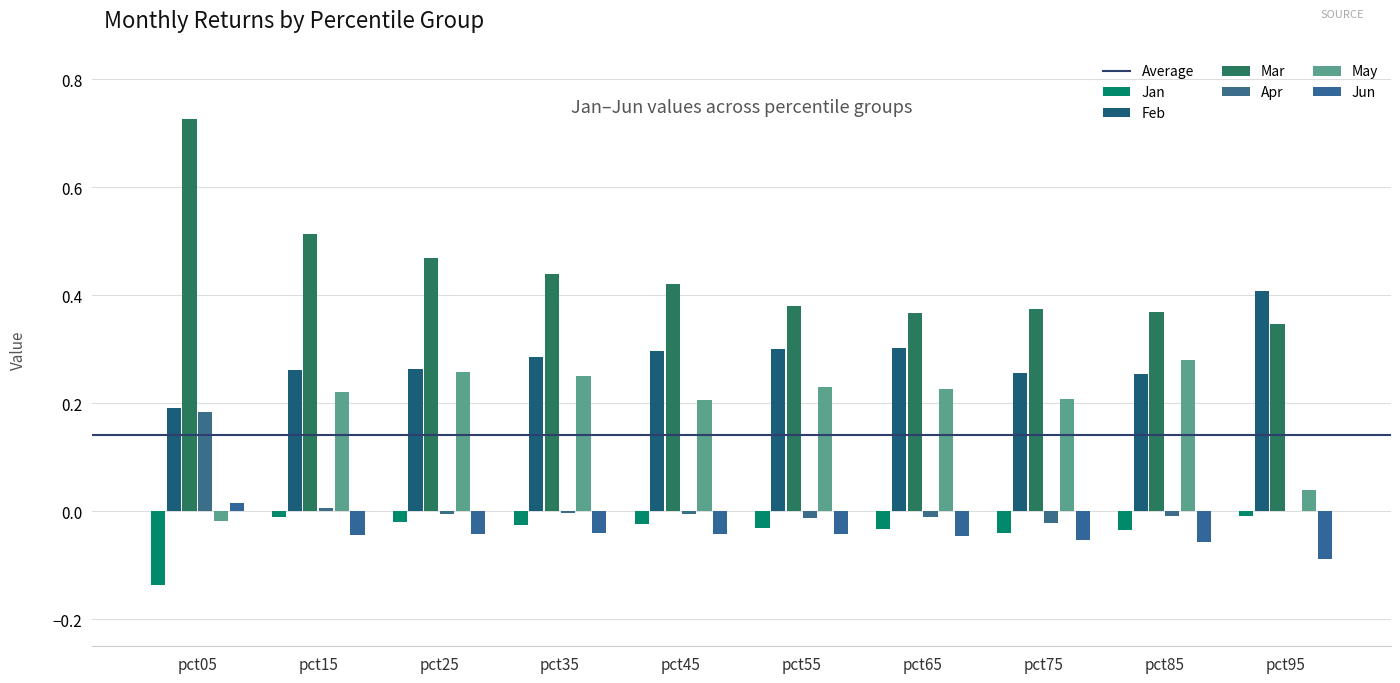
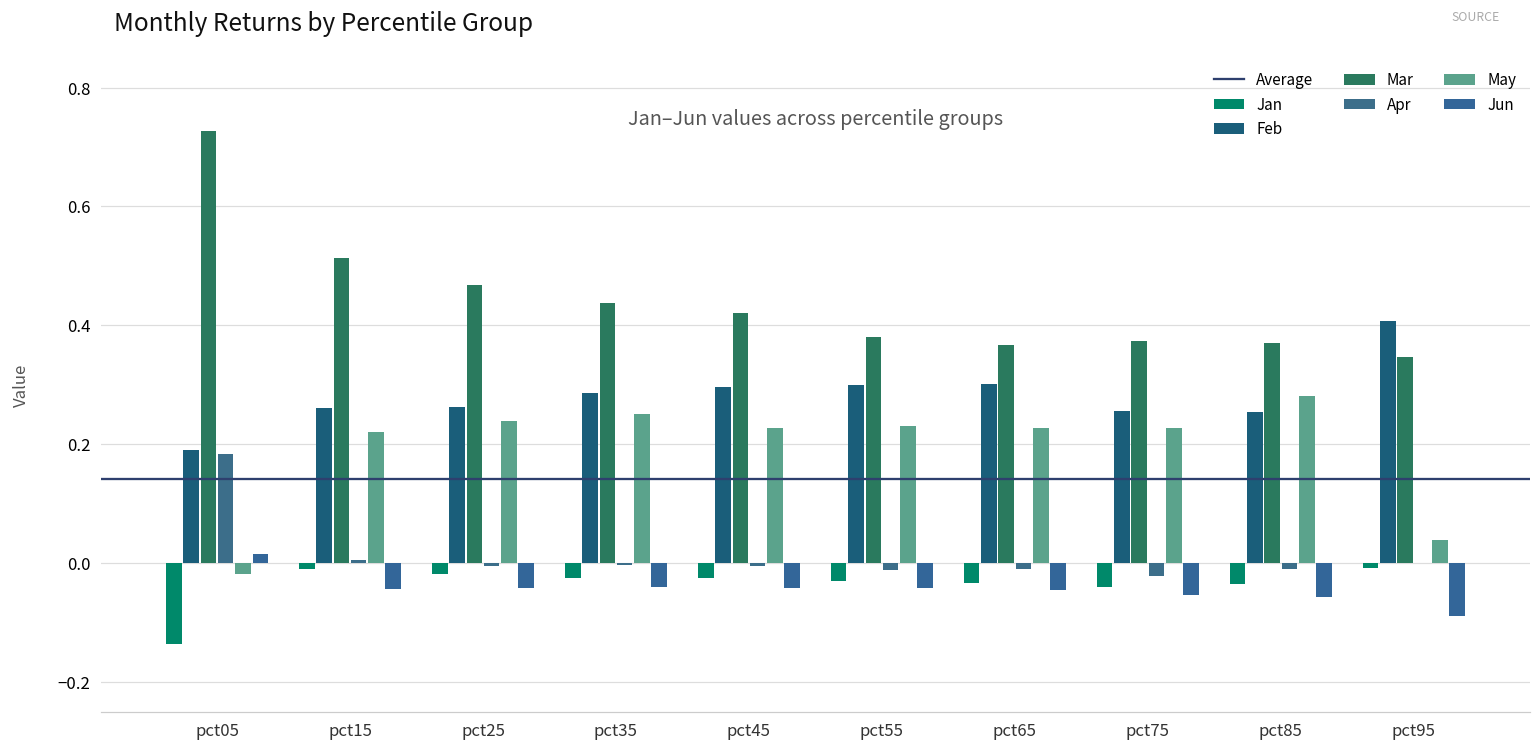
  {
    "May": {
      "pct05": -0.02,
      "pct15": 0.22,
-     "pct25": 0.26,
+     "pct25": 0.24,
      "pct35": 0.25,
-     "pct45": 0.21,
+     "pct45": 0.23,
      "pct55": 0.23,
      "pct65": 0.23,
-     "pct75": 0.21,
+     "pct75": 0.23,
      "pct85": 0.28,
      "pct95": 0.04
    }
  }
